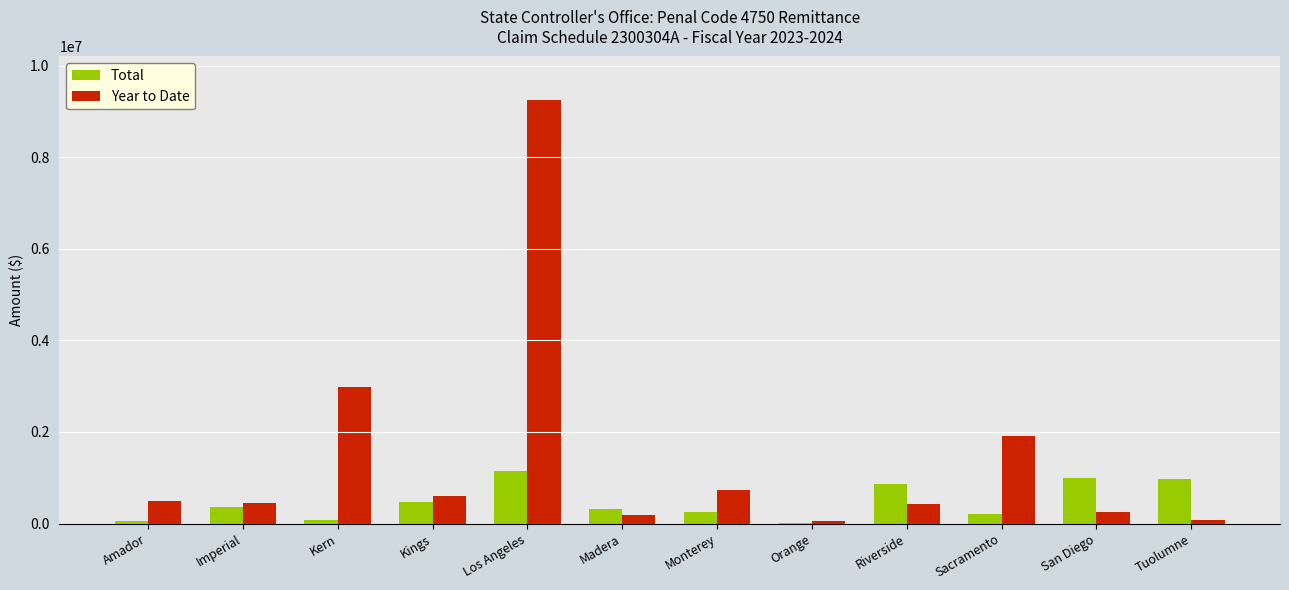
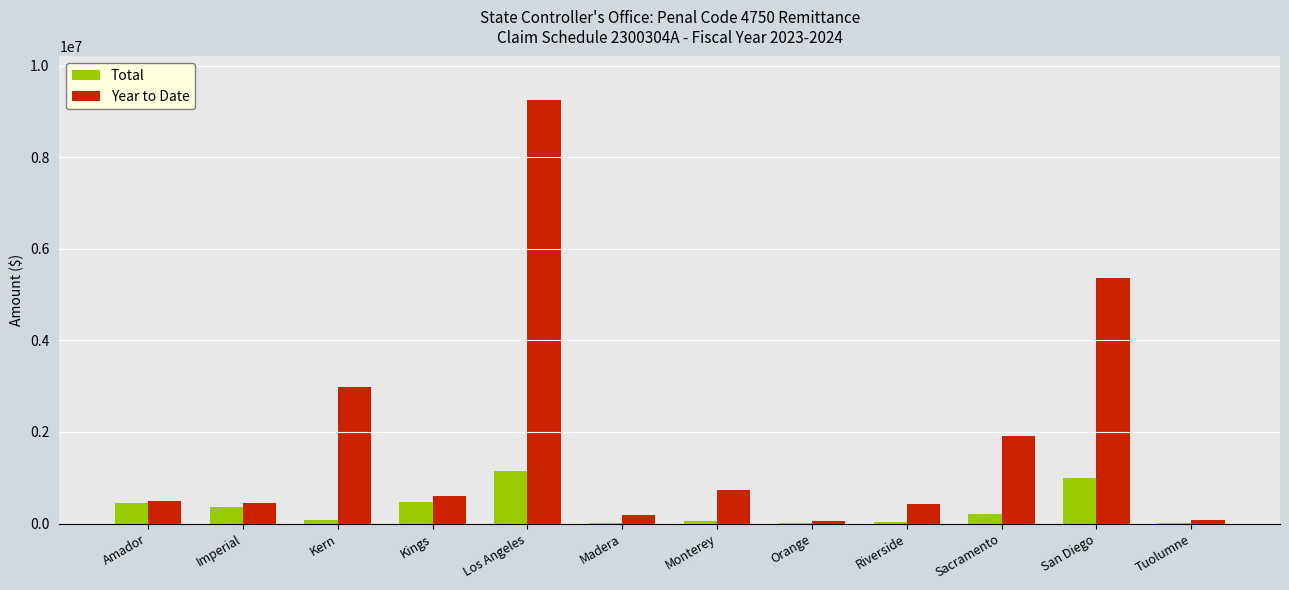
  {
    "Total": {
-     "Amador": 100000,
+     "Amador": 400000,
      "Imperial": 400000,
      "Kern": 100000,
      "Kings": 500000,
      "Los Angeles": 1100000,
-     "Madera": 300000,
-     "Monterey": 300000,
-     "Riverside": 900000,
+     "Madera": 0,
+     "Monterey": 100000,
+     "Riverside": 0,
      "Sacramento": 200000,
      "San Diego": 1000000,
-     "Tuolumne": 1000000
+     "Tuolumne": 0
    },
    "Year to Date": {
      "Amador": 500000,
      "Imperial": 400000,
      "Kern": 3000000,
      "Kings": 600000,
      "Los Angeles": 9200000,
      "Madera": 200000,
      "Monterey": 700000,
      "Riverside": 400000,
      "Sacramento": 1900000,
-     "San Diego": 300000,
+     "San Diego": 5400000,
      "Tuolumne": 100000
    }
  }
